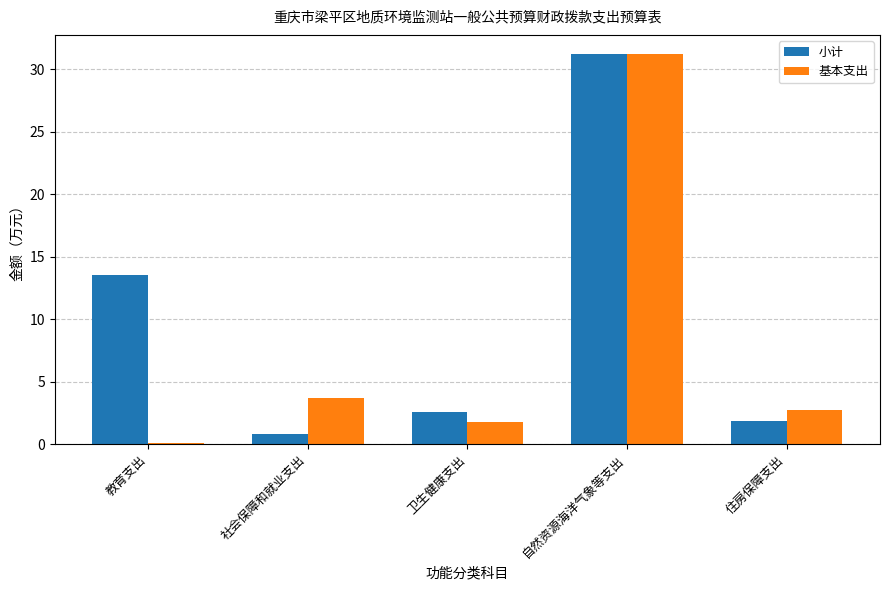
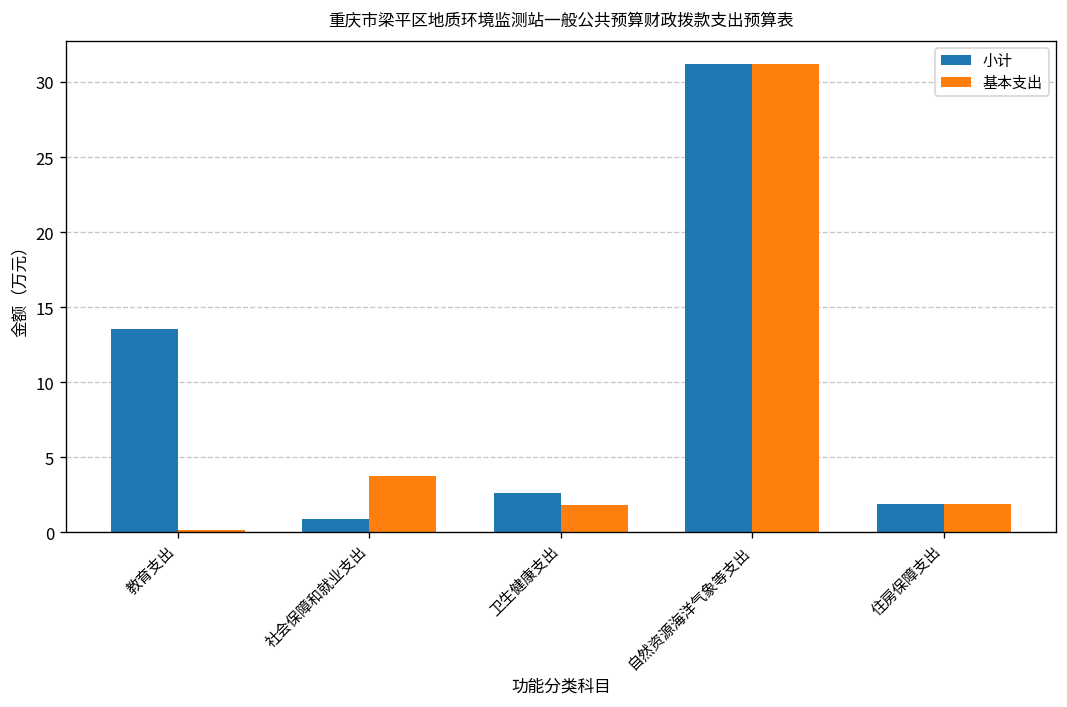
  {
    "小计": {
      "教育支出": 13.5,
      "社会保障和就业支出": 0.9,
      "卫生健康支出": 2.6,
      "自然资源海洋气象等支出": 31.2,
      "住房保障支出": 1.9
    },
    "基本支出": {
      "社会保障和就业支出": 3.7,
      "卫生健康支出": 1.8,
      "自然资源海洋气象等支出": 31.2,
-     "住房保障支出": 2.8
+     "住房保障支出": 1.9
    }
  }
